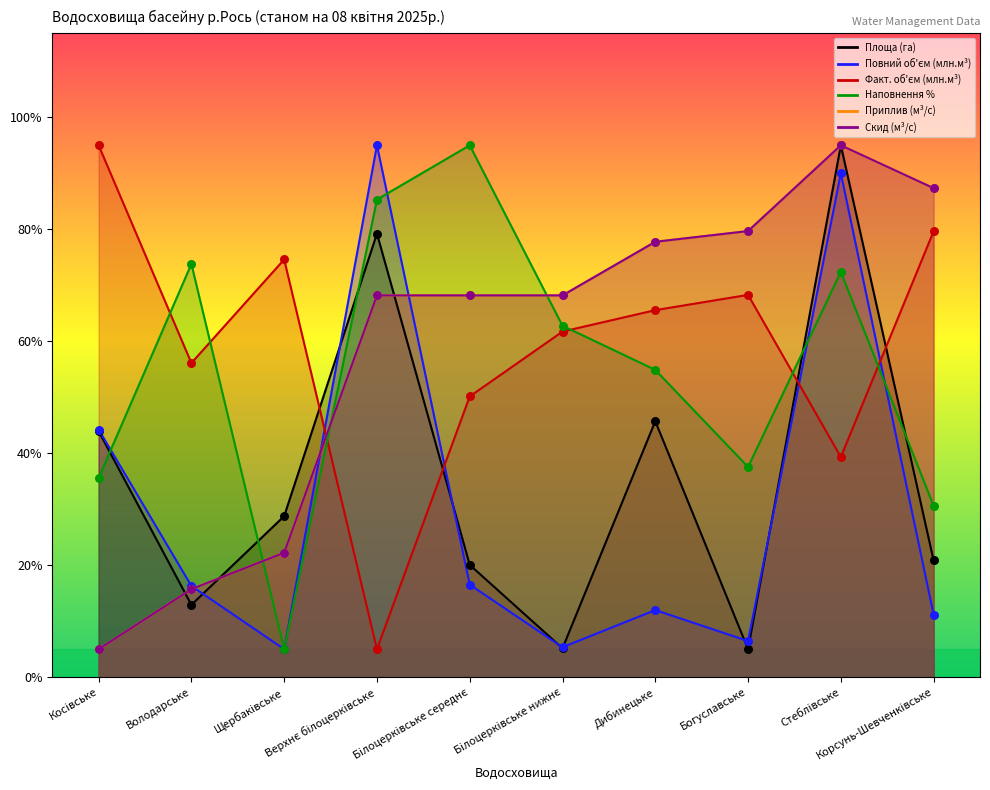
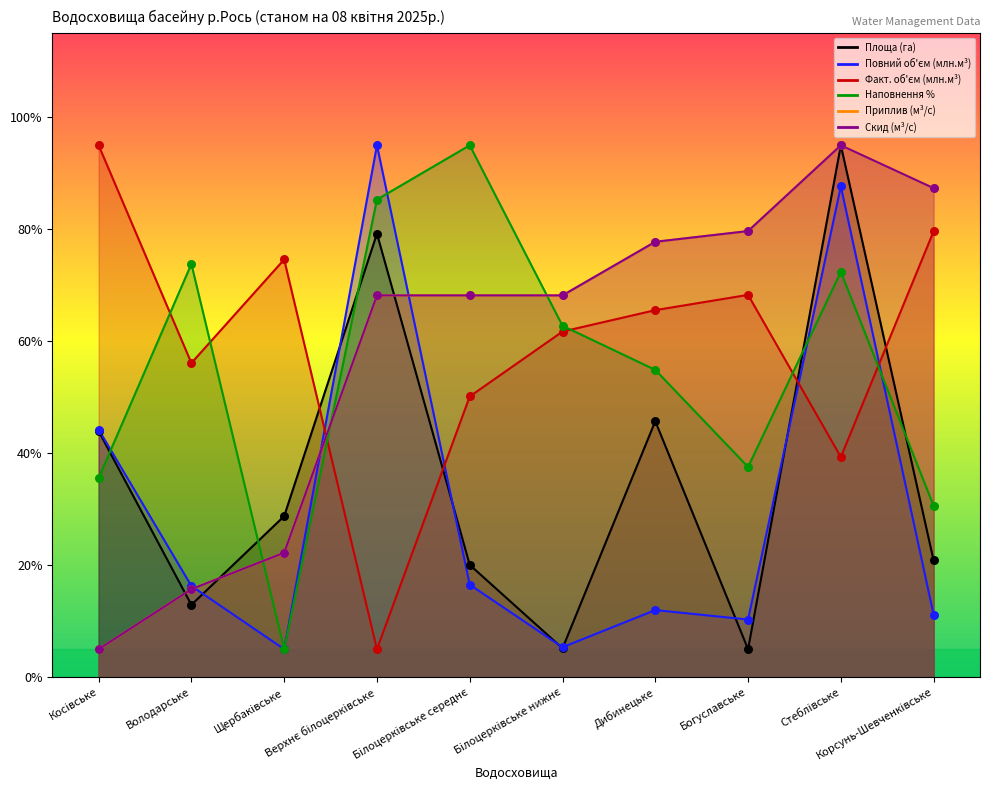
  {
    "Повний об'єм (млн.м³)": {
      "Володарське": "16%",
      "Верхнє білоцерківське": "95%",
      "Білоцерківське середнє": "17%",
      "Дибинецьке": "12%",
-     "Богуславське": "6%",
-     "Стеблівське": "90%",
+     "Богуславське": "10%",
+     "Стеблівське": "88%",
      "Корсунь-Шевченківське": "11%"
    }
  }
